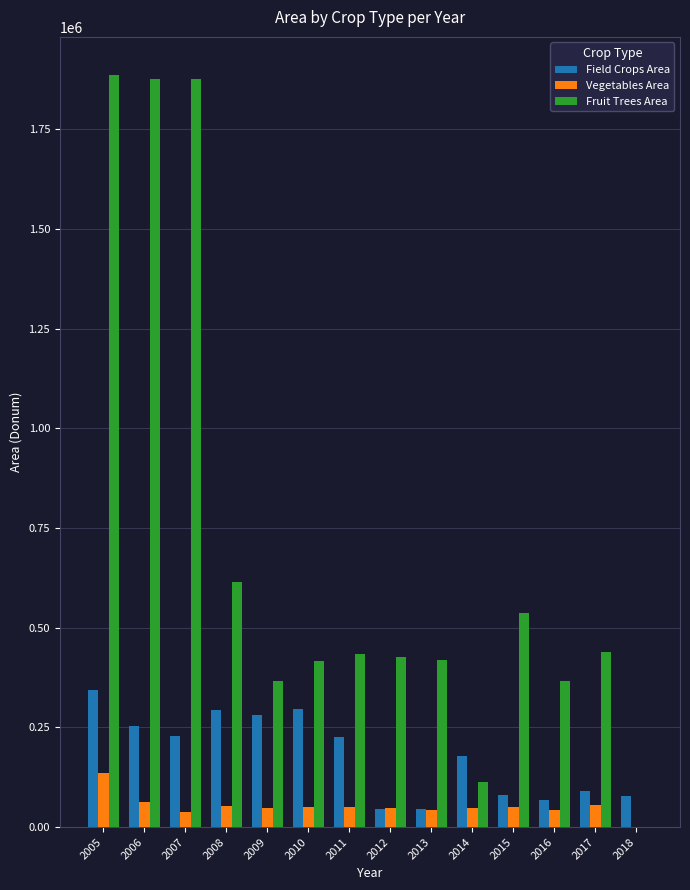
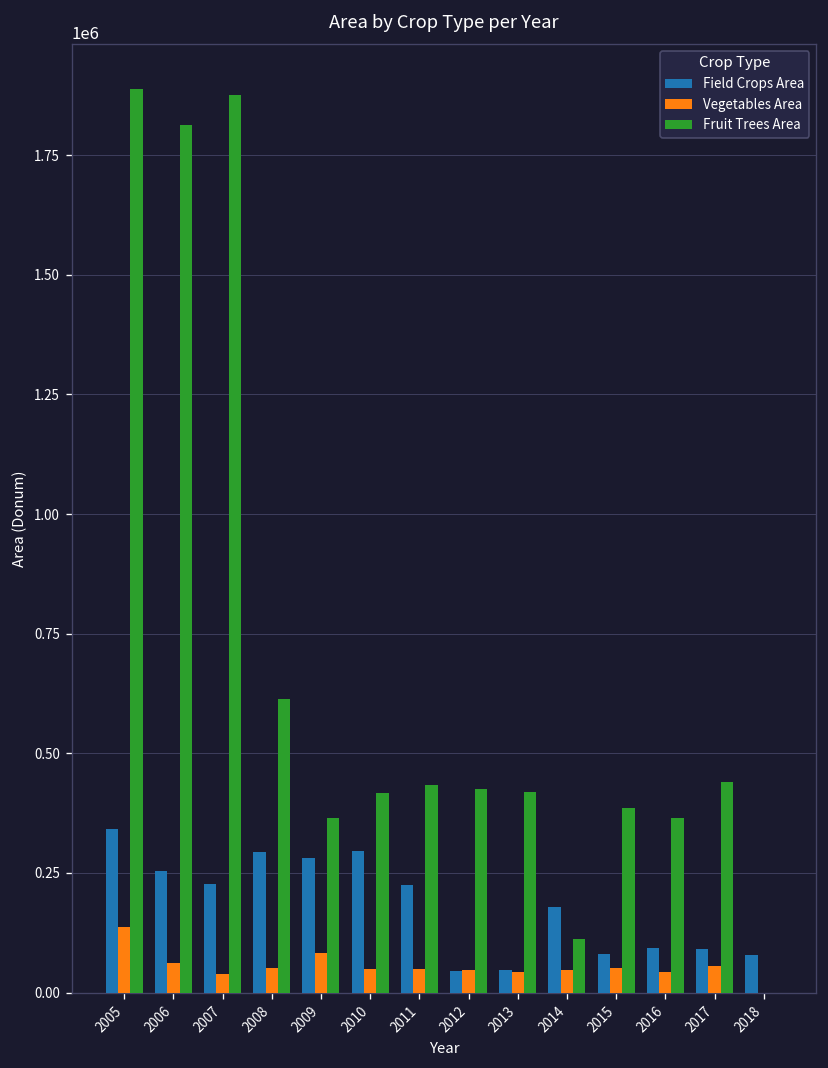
  {
    "Field Crops Area": {
      "2005": 340000,
      "2006": 250000,
      "2007": 230000,
      "2008": 290000,
      "2009": 280000,
      "2010": 300000,
      "2011": 230000,
      "2012": 50000,
      "2013": 50000,
      "2014": 180000,
      "2015": 80000,
-     "2016": 70000,
+     "2016": 90000,
      "2017": 90000,
      "2018": 80000
    },
    "Vegetables Area": {
      "2005": 140000,
      "2006": 60000,
      "2007": 40000,
      "2008": 50000,
-     "2009": 50000,
+     "2009": 80000,
      "2010": 50000,
      "2011": 50000,
      "2012": 50000,
      "2013": 40000,
      "2014": 50000,
      "2015": 50000,
      "2016": 40000,
      "2017": 60000,
      "2018": 0
    },
    "Fruit Trees Area": {
      "2005": 1890000,
-     "2006": 1880000,
+     "2006": 1810000,
      "2007": 1880000,
      "2008": 610000,
      "2009": 370000,
      "2010": 420000,
      "2011": 430000,
      "2012": 430000,
      "2013": 420000,
      "2014": 110000,
-     "2015": 540000,
+     "2015": 390000,
      "2016": 370000,
      "2017": 440000,
      "2018": 0
    }
  }
